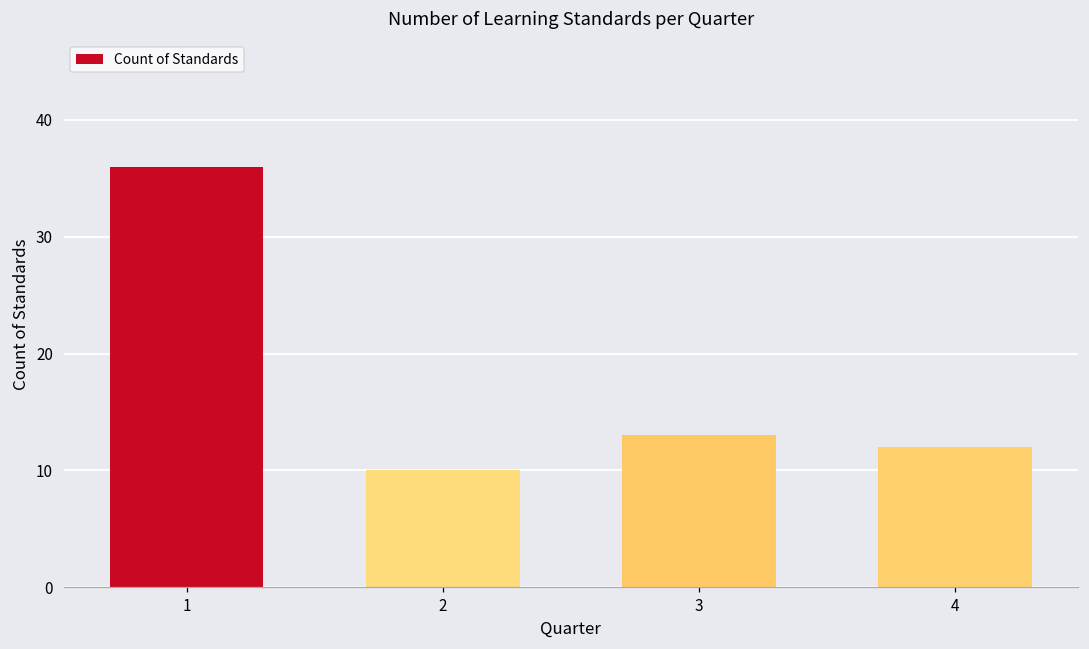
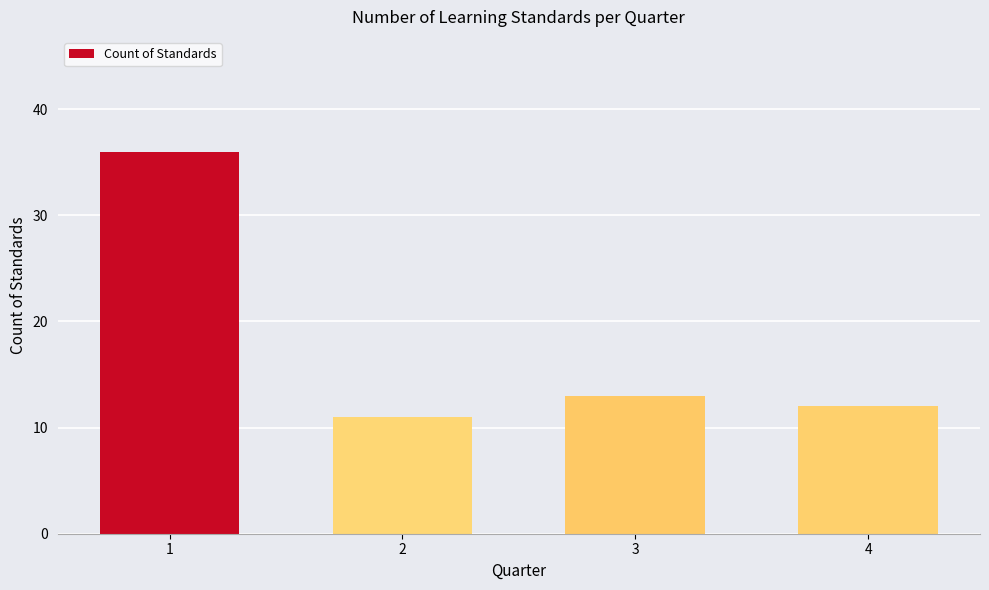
  {
    "1": 36,
-   "2": 10,
+   "2": 11,
    "3": 13,
    "4": 12
  }
